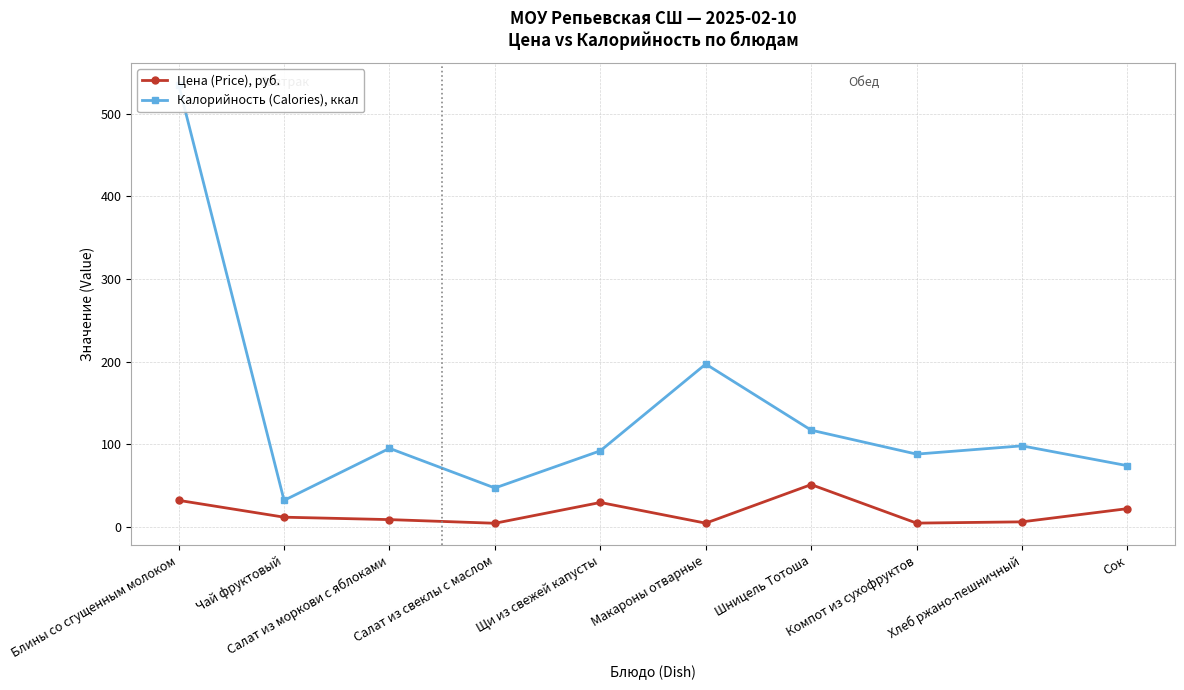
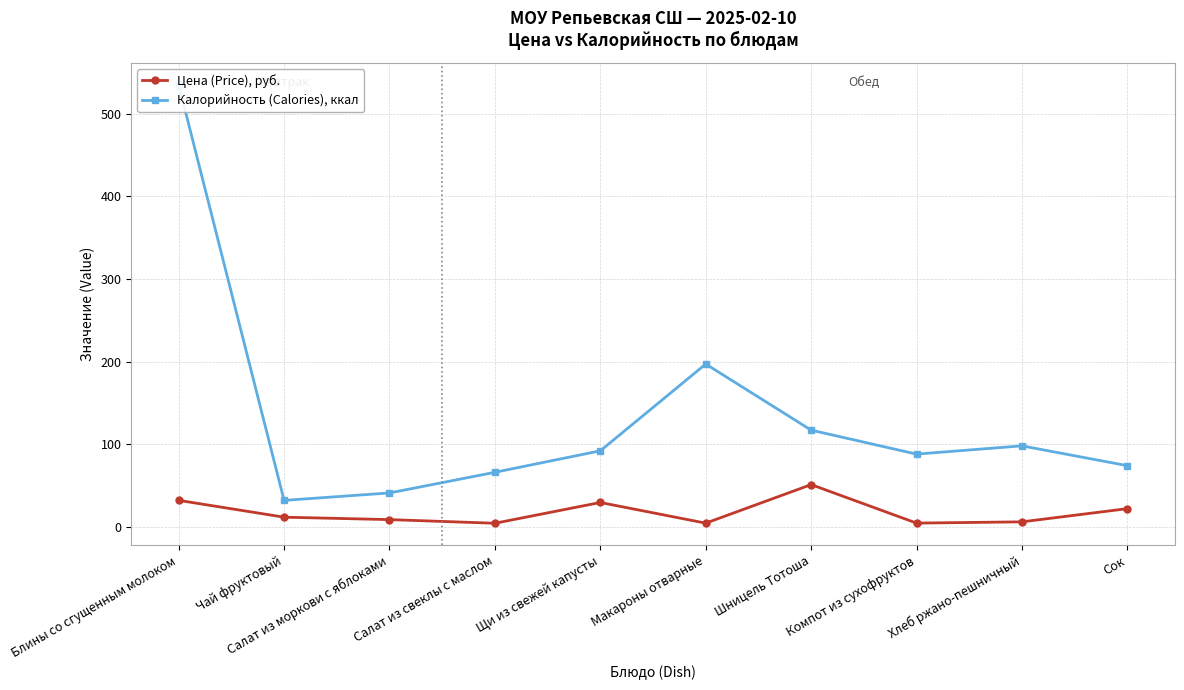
  {
    "Цена (Price), руб.": {
      "Блины со сгущенным молоком": 30,
      "Чай фруктовый": 10,
      "Салат из моркови с яблоками": 10,
      "Салат из свеклы с маслом": 0,
      "Щи из свежей капусты": 30,
      "Макароны отварные": 0,
      "Шницель Тотоша": 50,
      "Компот из сухофруктов": 0,
      "Хлеб ржано-пешничный": 10,
      "Сок": 20
    },
    "Калорийность (Calories), ккал": {
      "Чай фруктовый": 30,
-     "Салат из моркови с яблоками": 100,
-     "Салат из свеклы с маслом": 50,
+     "Салат из моркови с яблоками": 40,
+     "Салат из свеклы с маслом": 70,
      "Щи из свежей капусты": 90,
      "Макароны отварные": 200,
      "Шницель Тотоша": 120,
      "Компот из сухофруктов": 90,
      "Хлеб ржано-пешничный": 100,
      "Сок": 70
    }
  }
